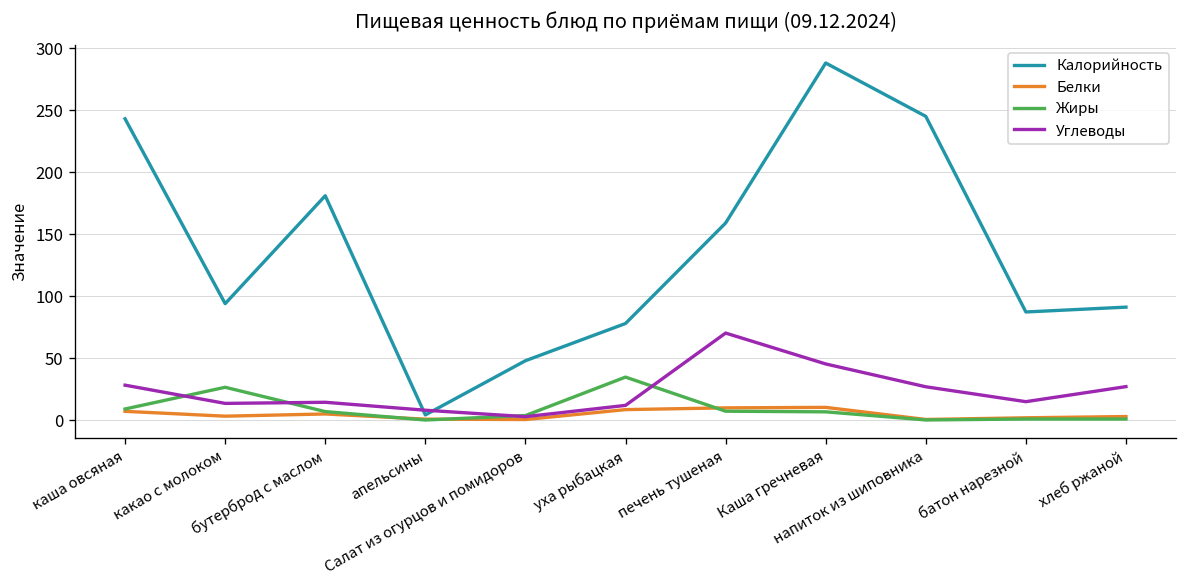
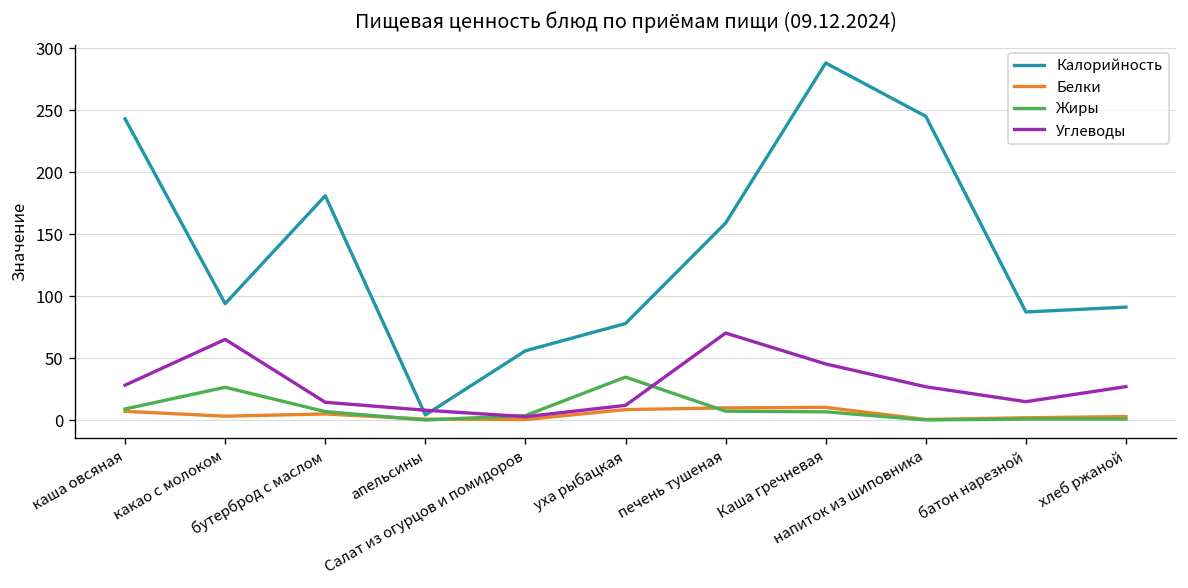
  {
    "Калорийность": {
      "каша овсяная": 243,
      "какао с молоком": 94,
      "бутерброд с маслом": 181,
      "апельсины": 4,
-     "Салат из огурцов и помидоров": 48,
+     "Салат из огурцов и помидоров": 56,
      "уха рыбацкая": 78,
      "печень тушеная": 159,
      "Каша гречневая": 288,
      "напиток из шиповника": 245,
      "батон нарезной": 87,
      "хлеб ржаной": 91
    },
    "Белки": {
      "какао с молоком": 3,
      "уха рыбацкая": 9,
      "печень тушеная": 10,
      "Каша гречневая": 10
    },
    "Жиры": {
      "какао с молоком": 27,
      "уха рыбацкая": 35,
      "печень тушеная": 7,
      "Каша гречневая": 7
    },
    "Углеводы": {
      "каша овсяная": 28,
-     "какао с молоком": 14,
+     "какао с молоком": 65,
      "бутерброд с маслом": 15,
      "апельсины": 8,
      "уха рыбацкая": 12,
      "печень тушеная": 70,
      "Каша гречневая": 45,
      "напиток из шиповника": 27,
      "батон нарезной": 15,
      "хлеб ржаной": 27
    }
  }
